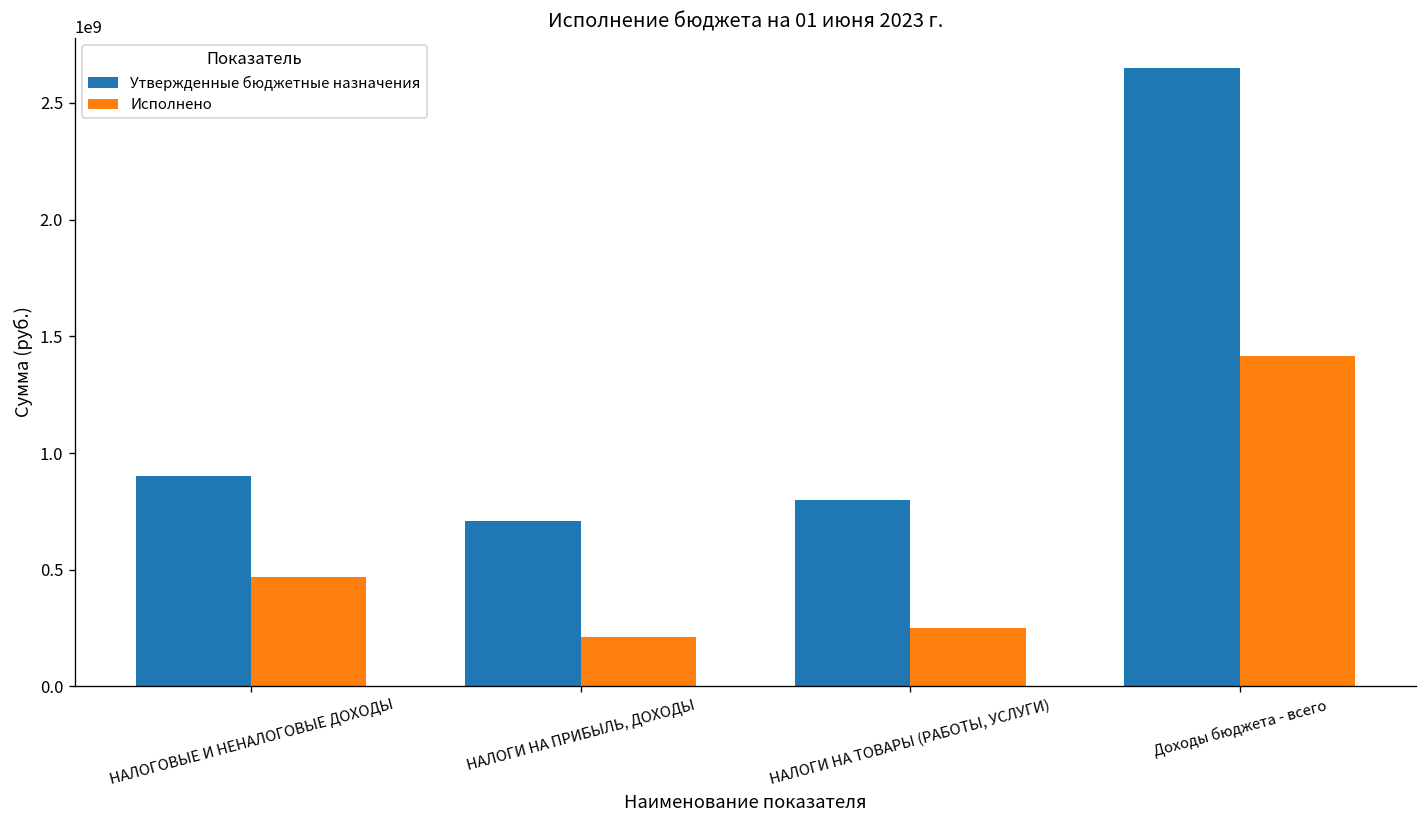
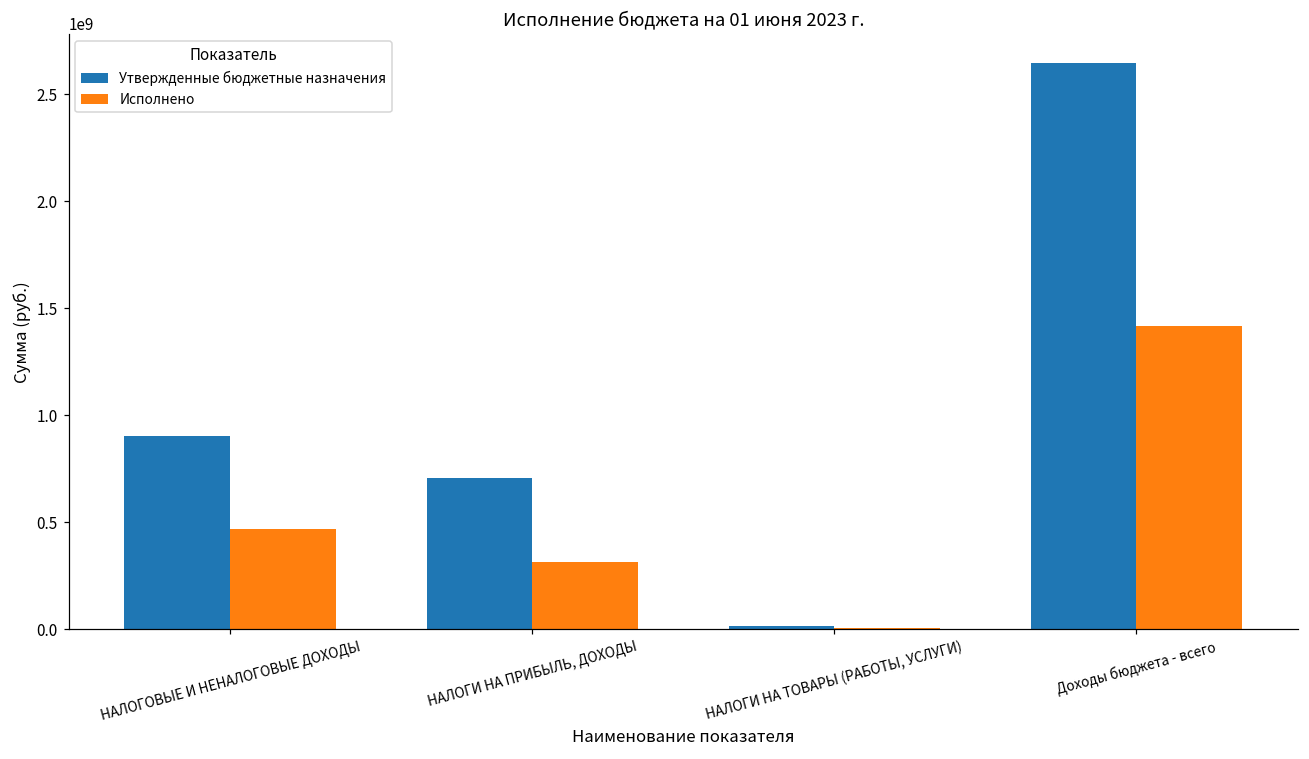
  {
    "Утвержденные бюджетные назначения": {
      "НАЛОГОВЫЕ И НЕНАЛОГОВЫЕ ДОХОДЫ": 900000000,
      "НАЛОГИ НА ПРИБЫЛЬ, ДОХОДЫ": 710000000,
-     "НАЛОГИ НА ТОВАРЫ (РАБОТЫ, УСЛУГИ)": 800000000,
+     "НАЛОГИ НА ТОВАРЫ (РАБОТЫ, УСЛУГИ)": 20000000,
      "Доходы бюджета - всего": 2650000000
    },
    "Исполнено": {
      "НАЛОГОВЫЕ И НЕНАЛОГОВЫЕ ДОХОДЫ": 470000000,
-     "НАЛОГИ НА ПРИБЫЛЬ, ДОХОДЫ": 210000000,
-     "НАЛОГИ НА ТОВАРЫ (РАБОТЫ, УСЛУГИ)": 250000000,
+     "НАЛОГИ НА ПРИБЫЛЬ, ДОХОДЫ": 310000000,
+     "НАЛОГИ НА ТОВАРЫ (РАБОТЫ, УСЛУГИ)": 10000000,
      "Доходы бюджета - всего": 1410000000
    }
  }
